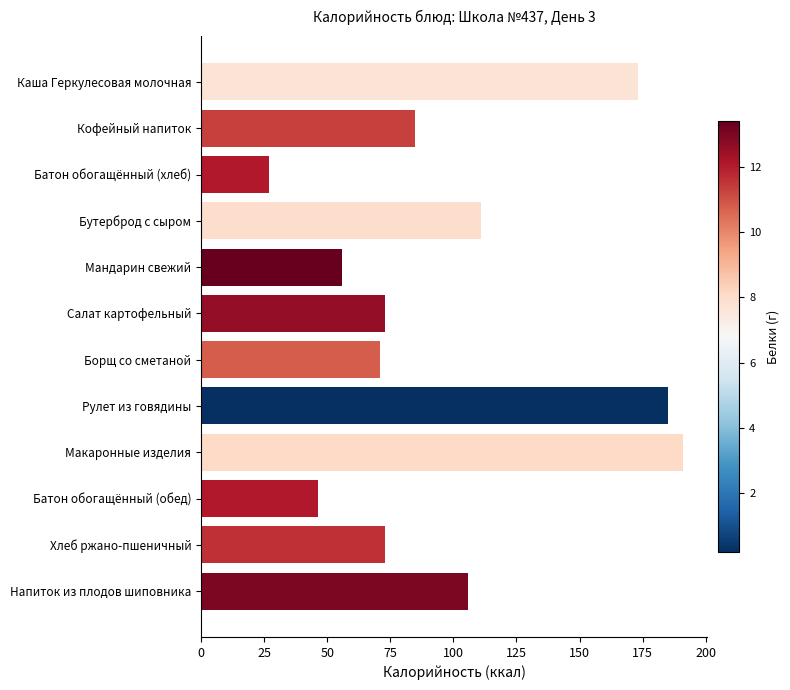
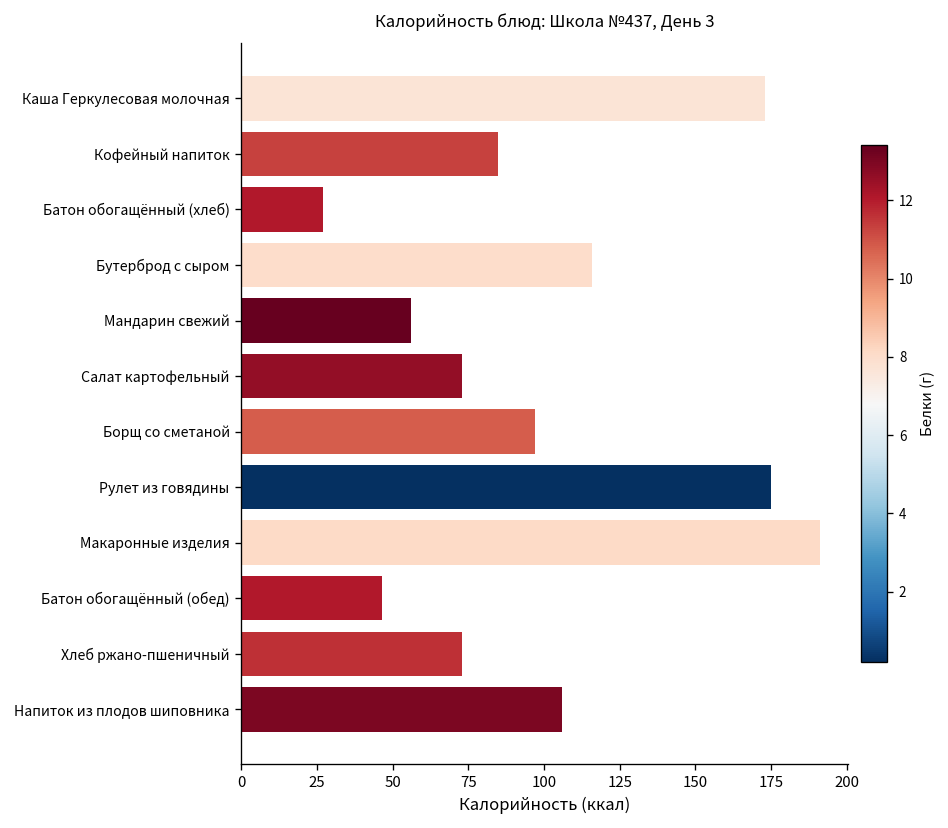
  {
    "Каша Геркулесовая молочная": 173,
    "Кофейный напиток": 85,
    "Батон обогащённый (хлеб)": 27,
-   "Бутерброд с сыром": 111,
+   "Бутерброд с сыром": 116,
    "Мандарин свежий": 56,
    "Салат картофельный": 73,
-   "Борщ со сметаной": 71,
-   "Рулет из говядины": 185,
+   "Борщ со сметаной": 97,
+   "Рулет из говядины": 175,
    "Макаронные изделия": 191,
    "Батон обогащённый (обед)": 46,
    "Хлеб ржано-пшеничный": 73,
    "Напиток из плодов шиповника": 106
  }
